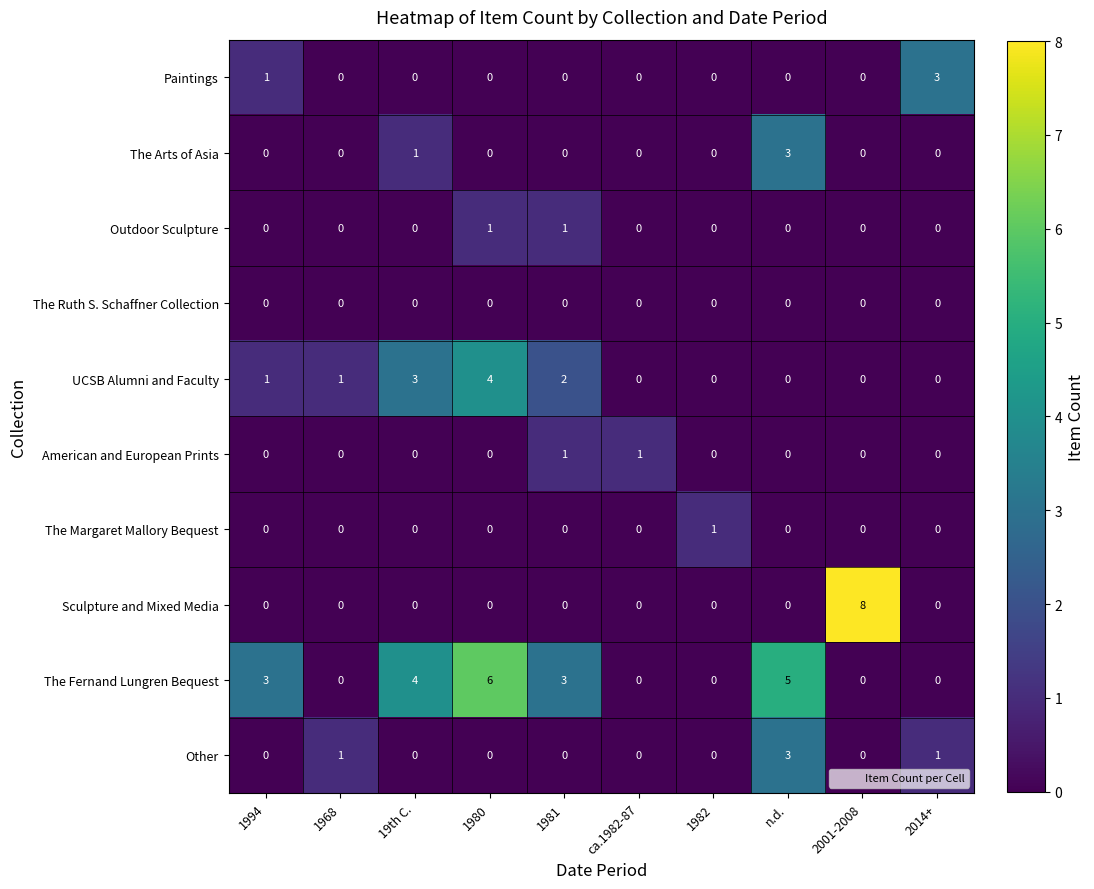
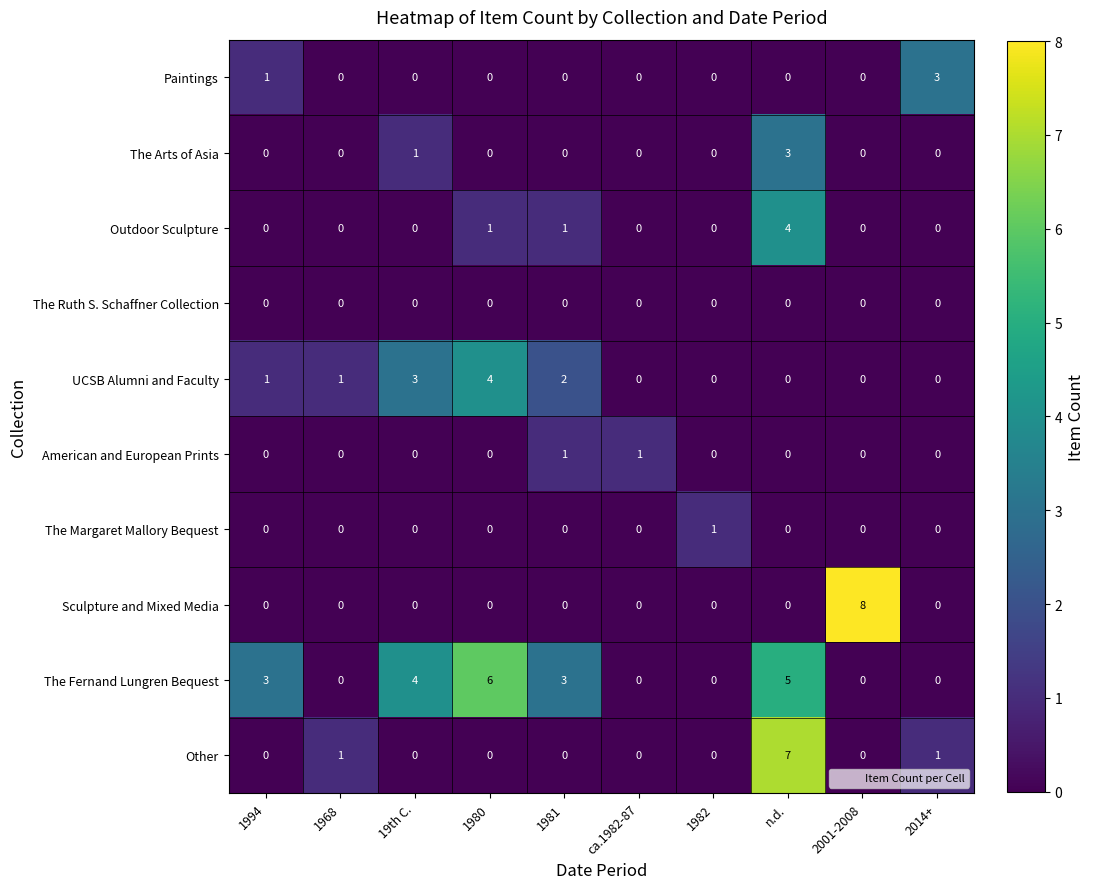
  {
    "Paintings": {
      "1994": 1,
      "1968": 0,
      "19th C.": 0,
      "1980": 0,
      "1981": 0,
      "ca.1982-87": 0,
      "1982": 0,
      "n.d.": 0,
      "2001-2008": 0,
      "2014+": 3
    },
    "The Arts of Asia": {
      "1994": 0,
      "1968": 0,
      "19th C.": 1,
      "1980": 0,
      "1981": 0,
      "ca.1982-87": 0,
      "1982": 0,
      "n.d.": 3,
      "2001-2008": 0,
      "2014+": 0
    },
    "Outdoor Sculpture": {
      "1994": 0,
      "1968": 0,
      "19th C.": 0,
      "1980": 1,
      "1981": 1,
      "ca.1982-87": 0,
      "1982": 0,
-     "n.d.": 0,
+     "n.d.": 4,
      "2001-2008": 0,
      "2014+": 0
    },
    "The Ruth S. Schaffner Collection": {
      "1994": 0,
      "1968": 0,
      "19th C.": 0,
      "1980": 0,
      "1981": 0,
      "ca.1982-87": 0,
      "1982": 0,
      "n.d.": 0,
      "2001-2008": 0,
      "2014+": 0
    },
    "UCSB Alumni and Faculty": {
      "1994": 1,
      "1968": 1,
      "19th C.": 3,
      "1980": 4,
      "1981": 2,
      "ca.1982-87": 0,
      "1982": 0,
      "n.d.": 0,
      "2001-2008": 0,
      "2014+": 0
    },
    "American and European Prints": {
      "1994": 0,
      "1968": 0,
      "19th C.": 0,
      "1980": 0,
      "1981": 1,
      "ca.1982-87": 1,
      "1982": 0,
      "n.d.": 0,
      "2001-2008": 0,
      "2014+": 0
    },
    "The Margaret Mallory Bequest": {
      "1994": 0,
      "1968": 0,
      "19th C.": 0,
      "1980": 0,
      "1981": 0,
      "ca.1982-87": 0,
      "1982": 1,
      "n.d.": 0,
      "2001-2008": 0,
      "2014+": 0
    },
    "Sculpture and Mixed Media": {
      "1994": 0,
      "1968": 0,
      "19th C.": 0,
      "1980": 0,
      "1981": 0,
      "ca.1982-87": 0,
      "1982": 0,
      "n.d.": 0,
      "2001-2008": 8,
      "2014+": 0
    },
    "The Fernand Lungren Bequest": {
      "1994": 3,
      "1968": 0,
      "19th C.": 4,
      "1980": 6,
      "1981": 3,
      "ca.1982-87": 0,
      "1982": 0,
      "n.d.": 5,
      "2001-2008": 0,
      "2014+": 0
    },
    "Other": {
      "1994": 0,
      "1968": 1,
      "19th C.": 0,
      "1980": 0,
      "1981": 0,
      "ca.1982-87": 0,
      "1982": 0,
-     "n.d.": 3,
+     "n.d.": 7,
      "2001-2008": 0,
      "2014+": 1
    }
  }
